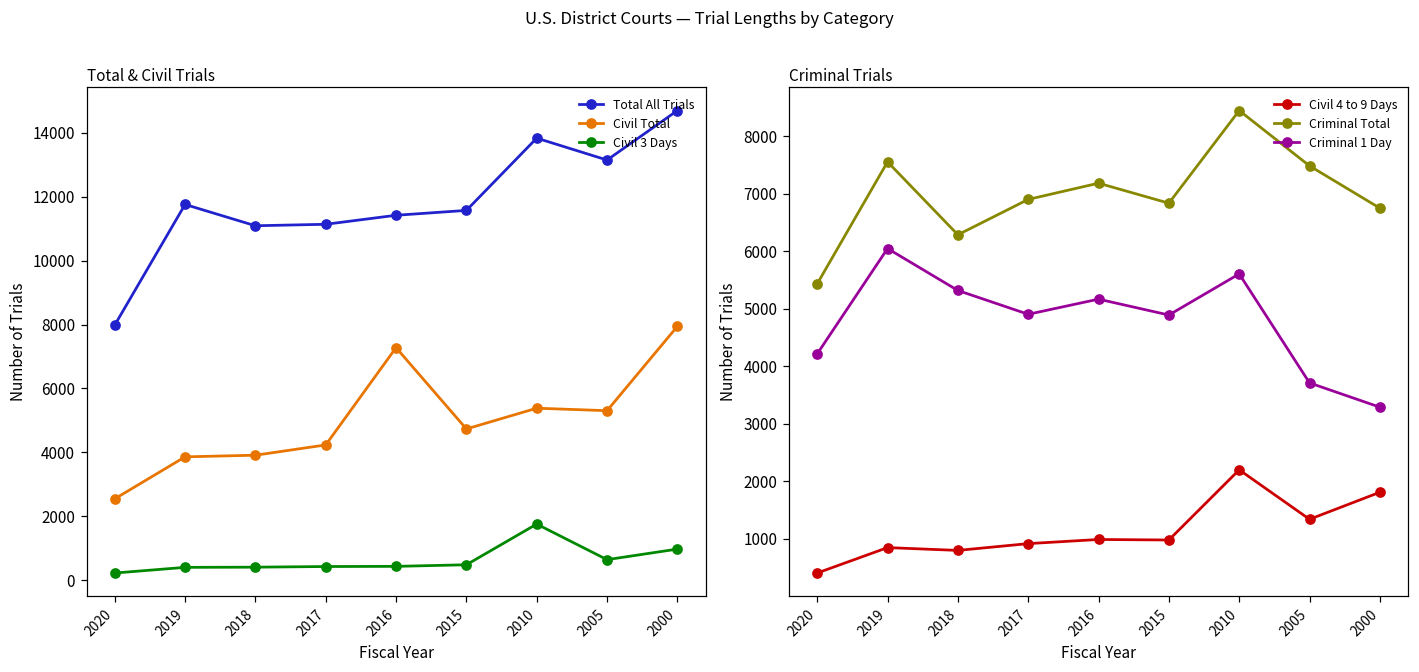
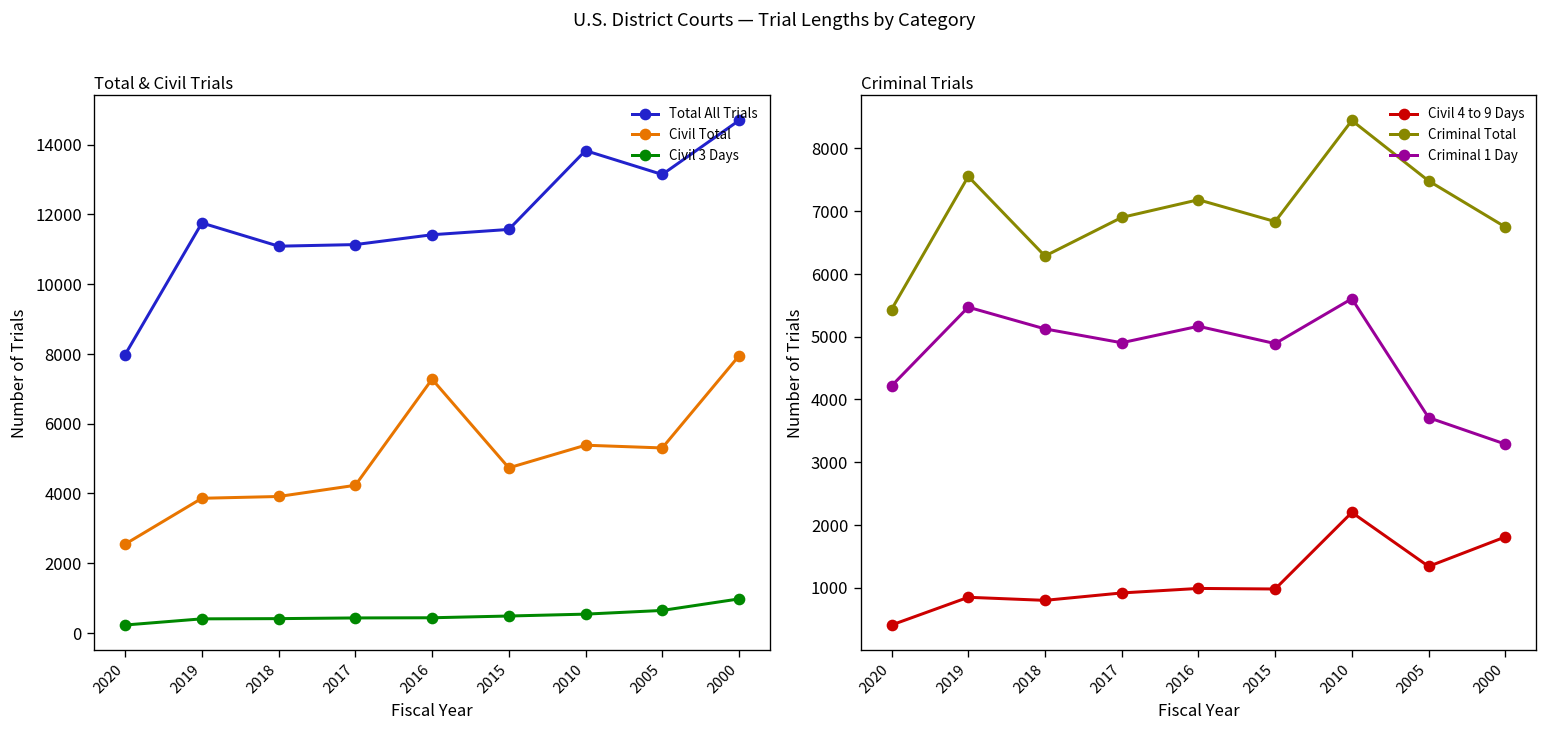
  {
    "Total & Civil Trials": {
      "Total All Trials": {
        "2020": 8000,
        "2019": 11800,
        "2018": 11100,
        "2017": 11100,
        "2016": 11400,
        "2015": 11600,
        "2010": 13800,
        "2005": 13100,
        "2000": 14700
      },
      "Civil Total": {
        "2020": 2500,
        "2019": 3900,
        "2018": 3900,
        "2017": 4200,
        "2016": 7300,
        "2015": 4700,
        "2010": 5400,
        "2005": 5300,
        "2000": 7900
      },
      "Civil 3 Days": {
        "2020": 200,
        "2019": 400,
        "2018": 400,
        "2017": 400,
        "2016": 400,
        "2015": 500,
-       "2010": 1800,
+       "2010": 500,
        "2005": 600,
        "2000": 1000
      }
    },
    "Criminal Trials": {
      "Civil 4 to 9 Days": {
        "2020": 400,
        "2019": 800,
        "2018": 800,
        "2017": 900,
        "2016": 1000,
        "2015": 1000,
        "2010": 2200,
        "2005": 1300,
        "2000": 1800
      },
      "Criminal Total": {
        "2020": 5400,
        "2019": 7600,
        "2018": 6300,
        "2017": 6900,
        "2016": 7200,
        "2015": 6800,
        "2010": 8400,
        "2005": 7500,
        "2000": 6700
      },
      "Criminal 1 Day": {
        "2020": 4200,
-       "2019": 6000,
-       "2018": 5300,
+       "2019": 5500,
+       "2018": 5100,
        "2017": 4900,
        "2016": 5200,
        "2015": 4900,
        "2010": 5600,
        "2005": 3700,
        "2000": 3300
      }
    }
  }
